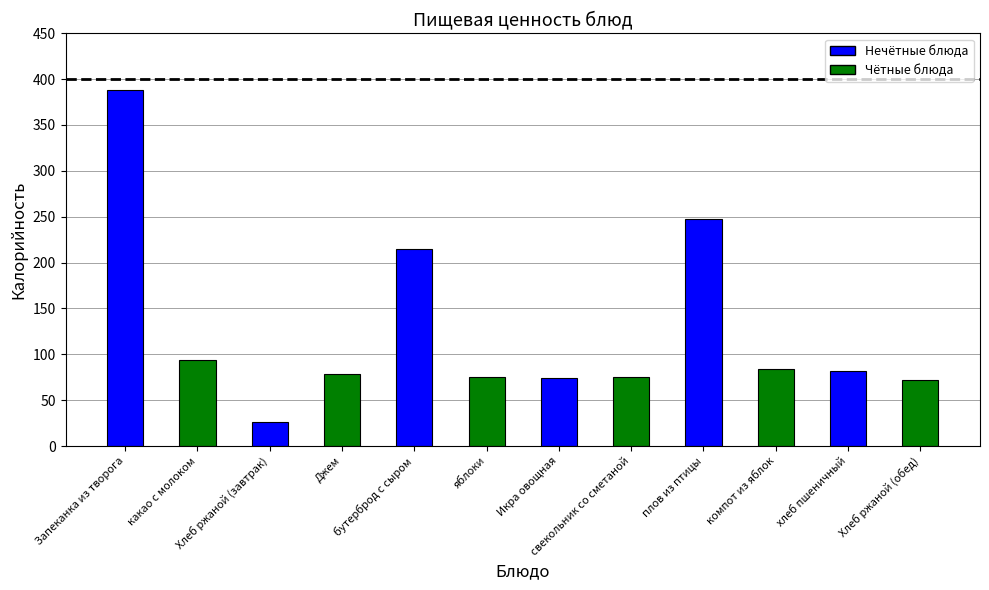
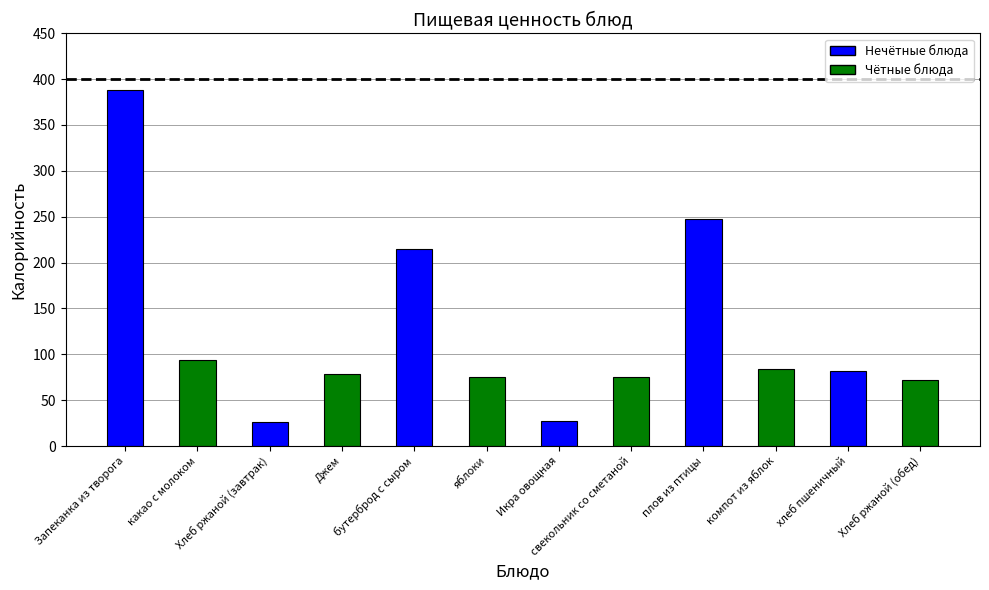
  {
    "Запеканка из творога": 390,
    "какао с молоком": 90,
    "Хлеб ржаной (завтрак)": 30,
    "Джем": 80,
    "бутерброд с сыром": 220,
    "яблоки": 80,
-   "Икра овощная": 70,
+   "Икра овощная": 30,
    "свекольник со сметаной": 80,
    "плов из птицы": 250,
    "компот из яблок": 80,
    "хлеб пшеничный": 80,
    "Хлеб ржаной (обед)": 70
  }
